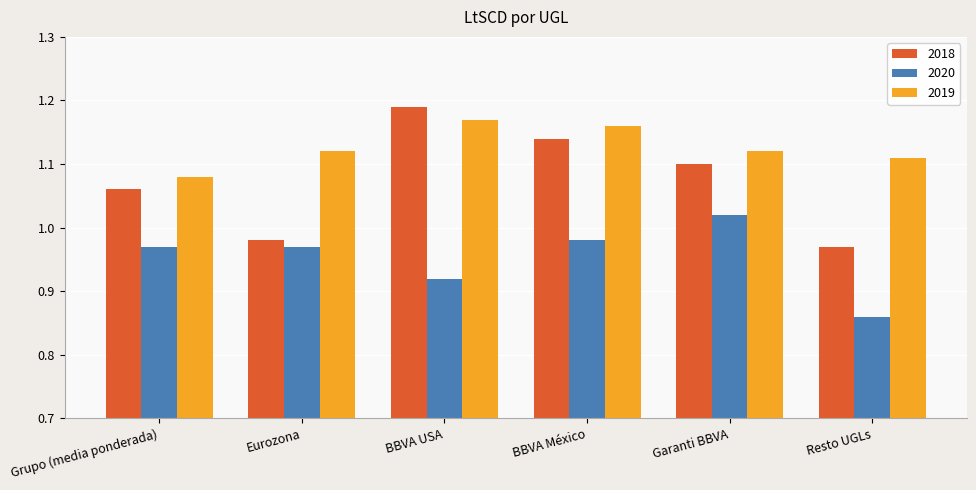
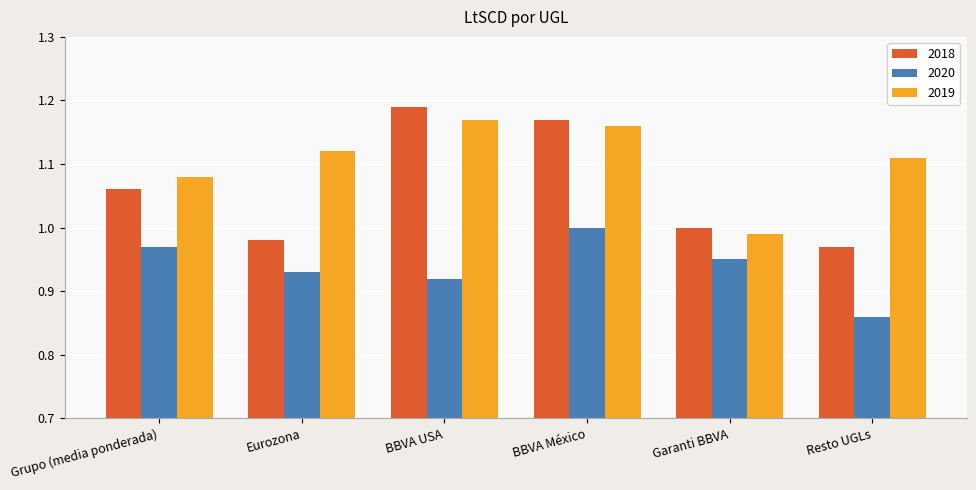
  {
    "2018": {
      "Grupo (media ponderada)": 1.06,
      "Eurozona": 0.98,
      "BBVA USA": 1.19,
-     "BBVA México": 1.14,
-     "Garanti BBVA": 1.1,
+     "BBVA México": 1.17,
+     "Garanti BBVA": 1.0,
      "Resto UGLs": 0.97
    },
    "2020": {
      "Grupo (media ponderada)": 0.97,
-     "Eurozona": 0.97,
+     "Eurozona": 0.93,
      "BBVA USA": 0.92,
-     "BBVA México": 0.98,
-     "Garanti BBVA": 1.02,
+     "BBVA México": 1.00,
+     "Garanti BBVA": 0.95,
      "Resto UGLs": 0.86
    },
    "2019": {
      "Grupo (media ponderada)": 1.08,
      "Eurozona": 1.12,
      "BBVA USA": 1.17,
      "BBVA México": 1.16,
-     "Garanti BBVA": 1.12,
+     "Garanti BBVA": 0.99,
      "Resto UGLs": 1.11
    }
  }
